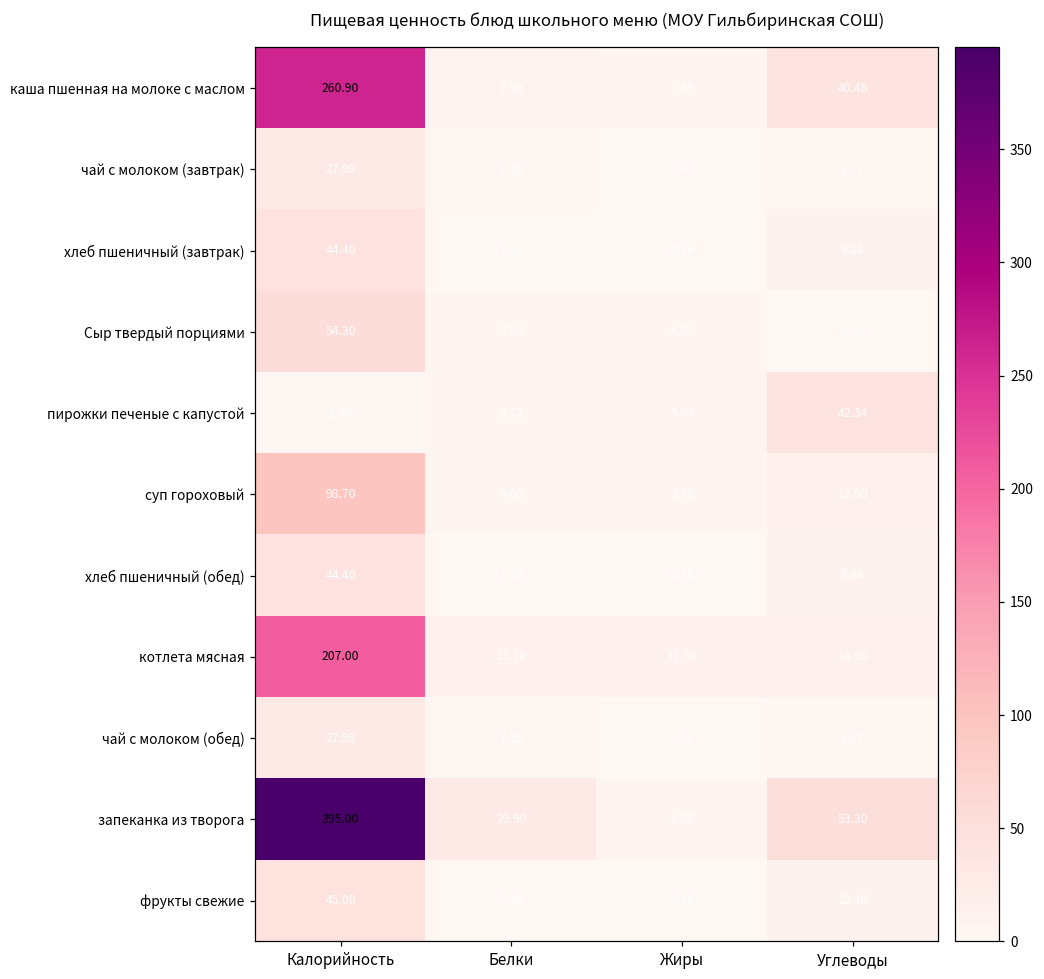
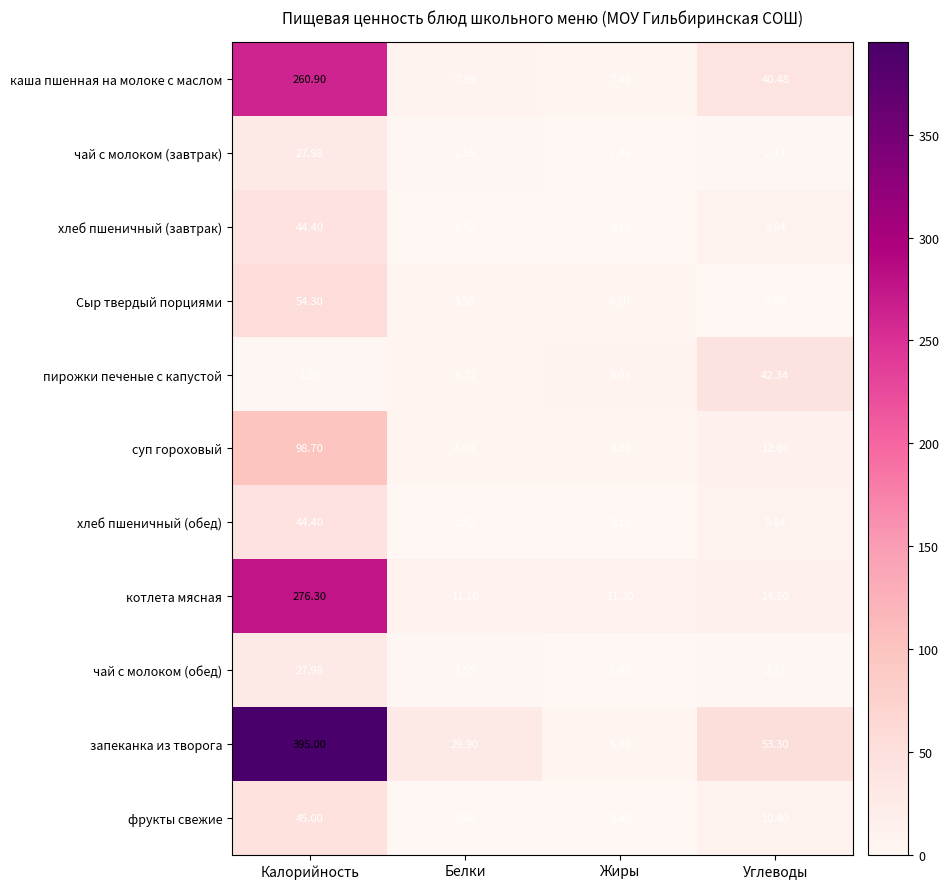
  {
    "каша пшенная на молоке с маслом": {
      "Калорийность": 260.90
    },
    "суп гороховый": {
      "Калорийность": 98.70
    },
    "котлета мясная": {
-     "Калорийность": 207.00
+     "Калорийность": 276.30
    },
    "запеканка из творога": {
      "Калорийность": 395.00
    }
  }
